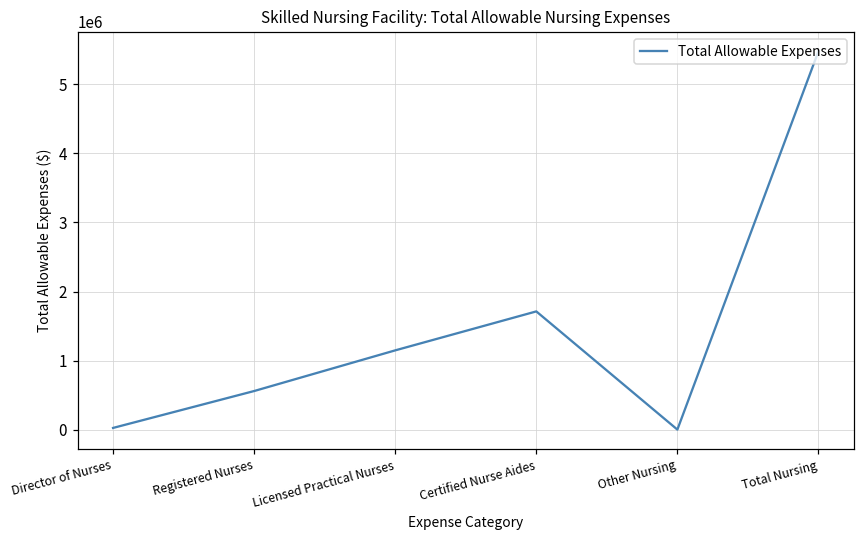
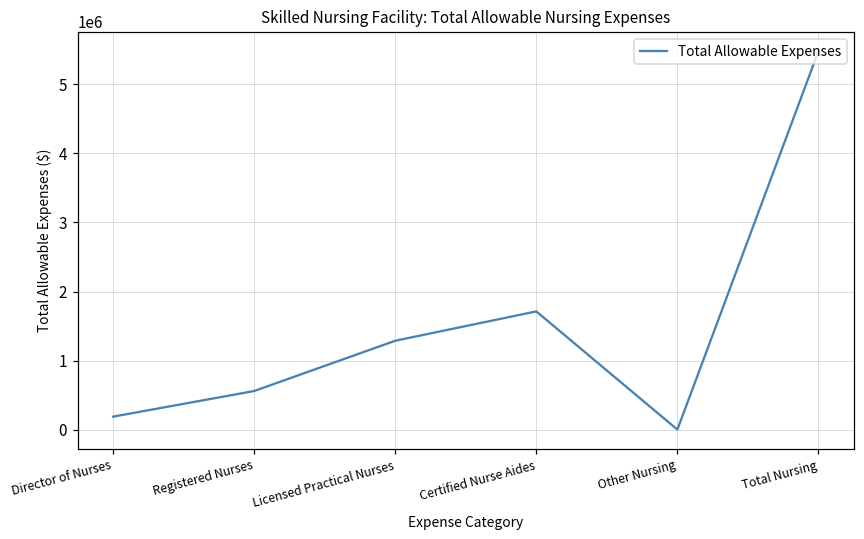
  {
-   "Director of Nurses": 0,
+   "Director of Nurses": 200000,
    "Registered Nurses": 600000,
-   "Licensed Practical Nurses": 1200000,
+   "Licensed Practical Nurses": 1300000,
    "Certified Nurse Aides": 1700000,
    "Other Nursing": 0
  }
